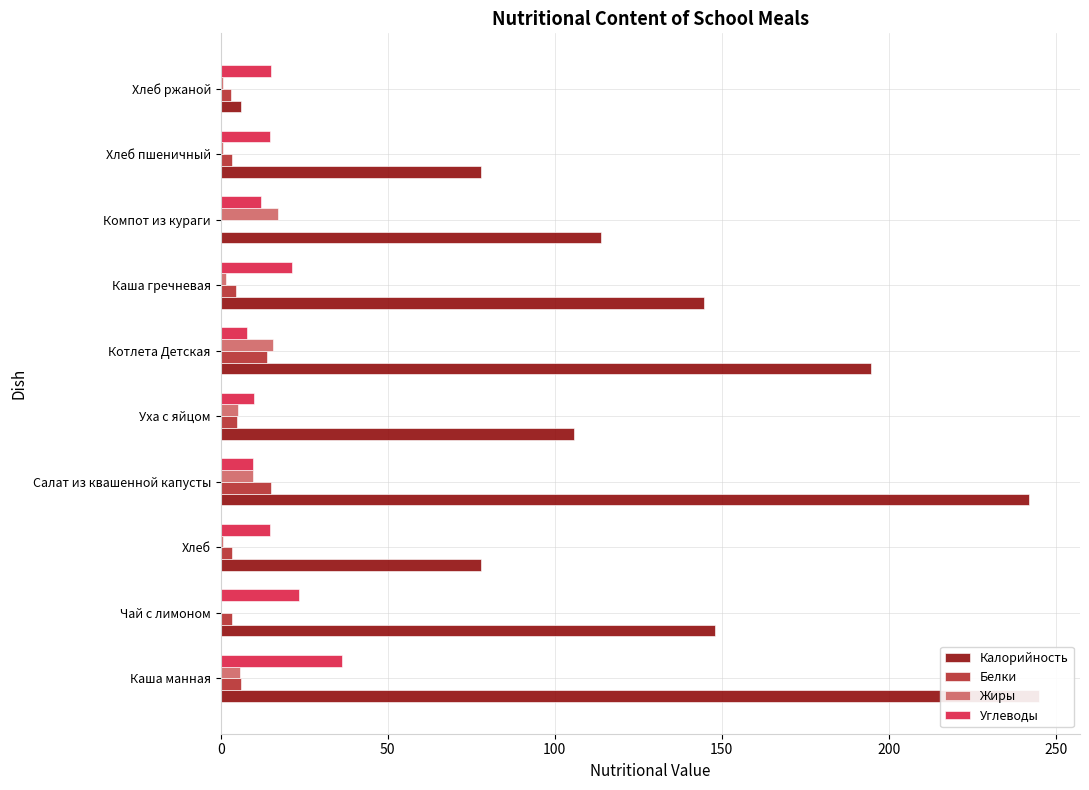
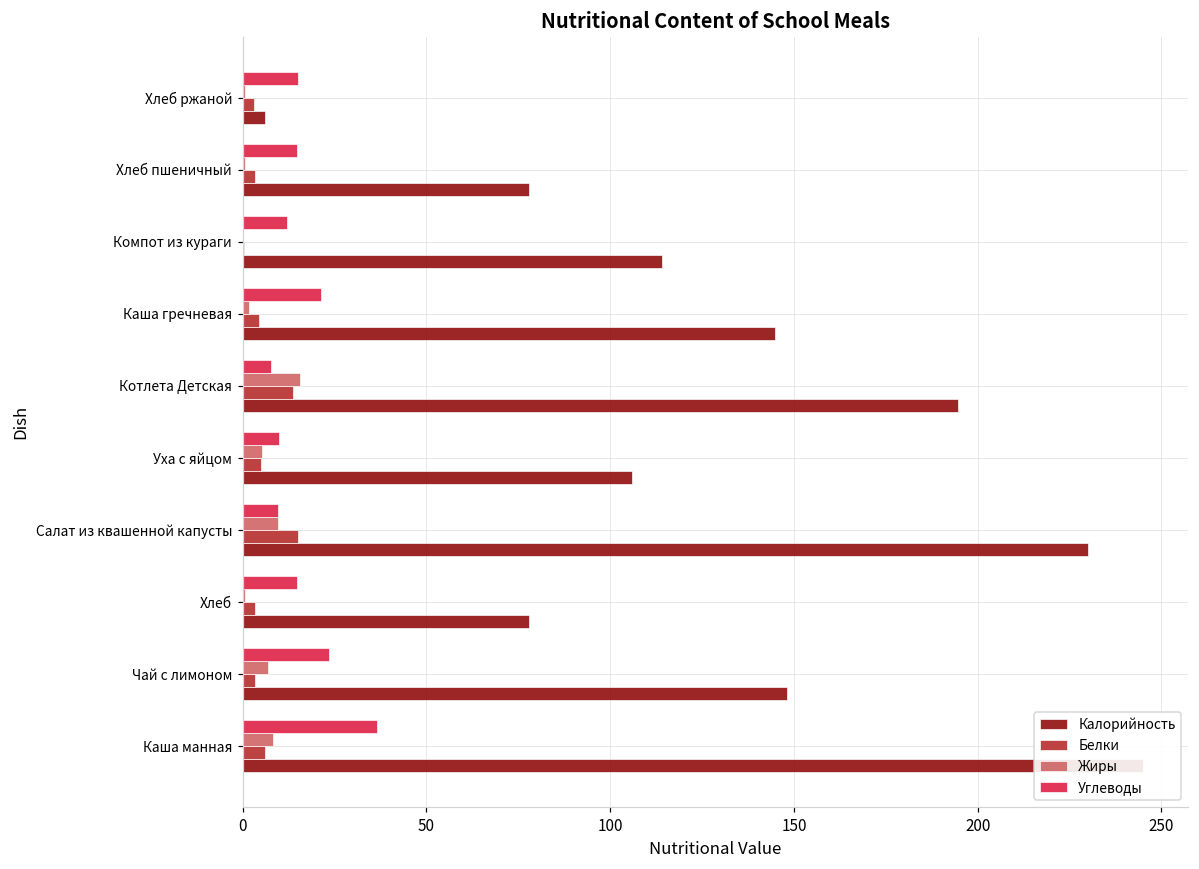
  {
    "Калорийность": {
      "Хлеб ржаной": 6,
      "Хлеб пшеничный": 78,
      "Компот из кураги": 114,
      "Каша гречневая": 145,
      "Котлета Детская": 195,
      "Уха с яйцом": 106,
-     "Салат из квашенной капусты": 242,
+     "Салат из квашенной капусты": 230,
      "Хлеб": 78,
      "Чай с лимоном": 148
    },
    "Жиры": {
-     "Компот из кураги": 17,
+     "Компот из кураги": 0,
      "Каша гречневая": 2,
      "Котлета Детская": 16,
      "Уха с яйцом": 5,
      "Салат из квашенной капусты": 10,
-     "Чай с лимоном": 0,
-     "Каша манная": 6
+     "Чай с лимоном": 7,
+     "Каша манная": 8
    }
  }
